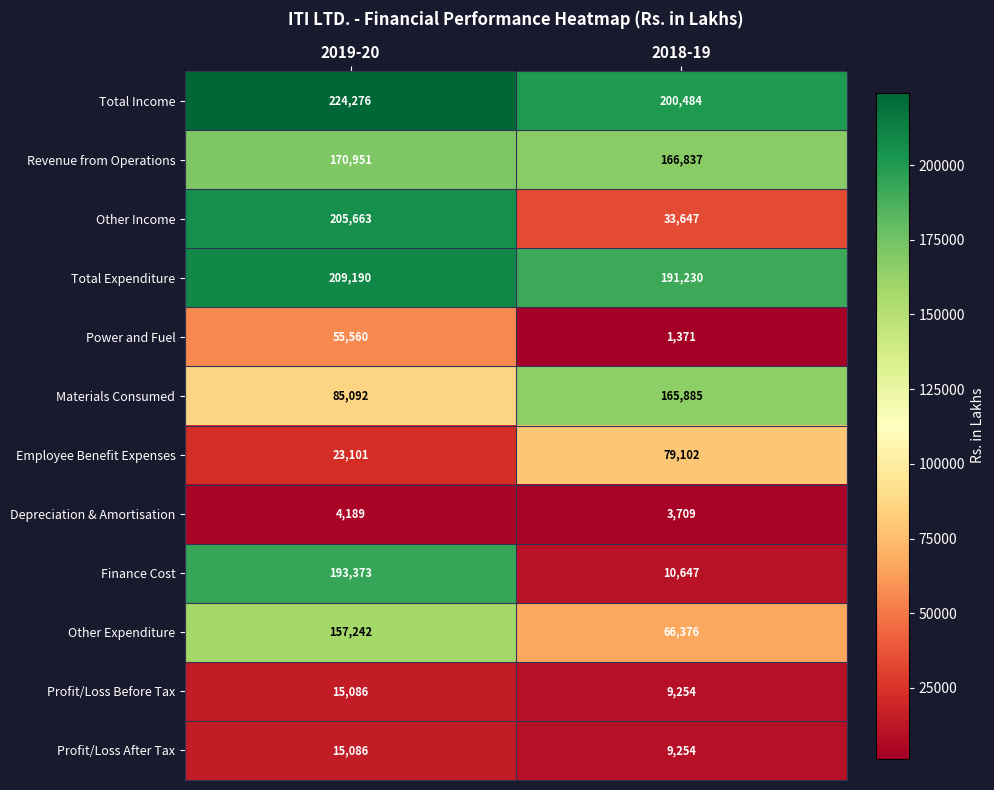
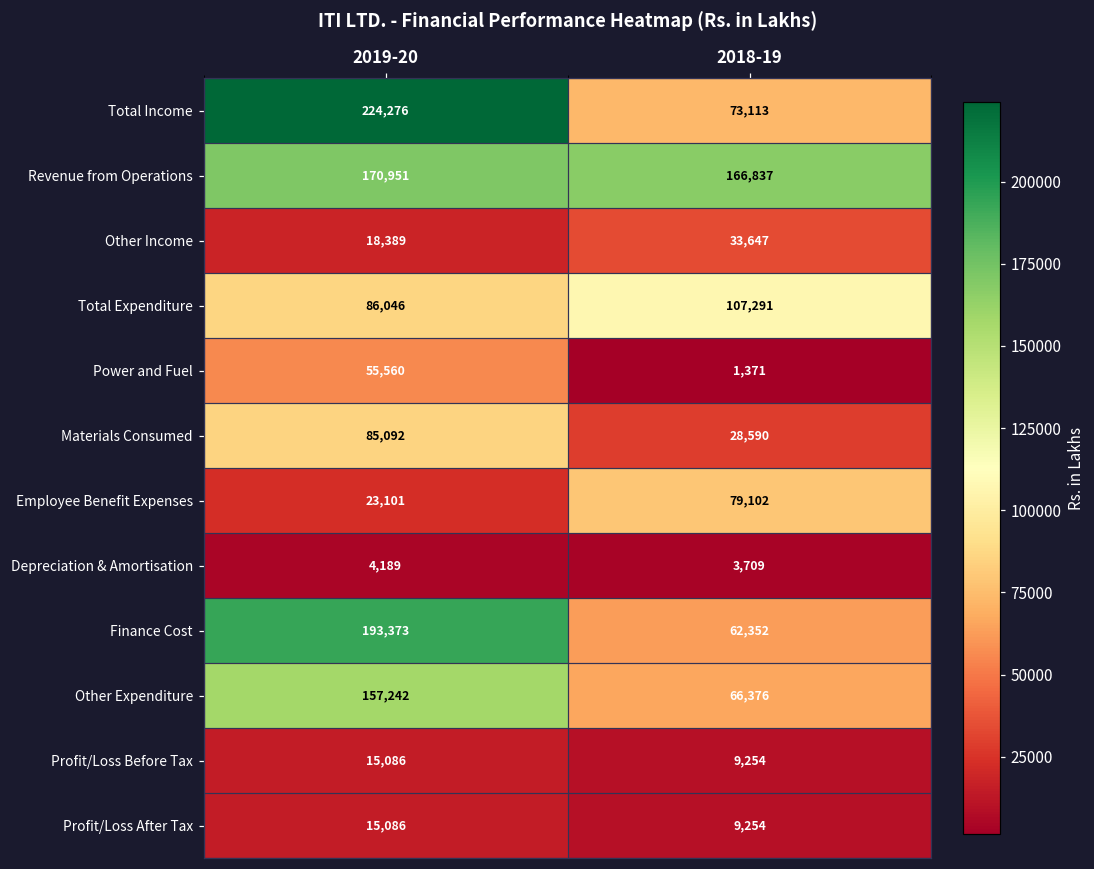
  {
    "Total Income": {
      "2019-20": "224,276",
-     "2018-19": "200,484"
+     "2018-19": "73,113"
    },
    "Revenue from Operations": {
      "2019-20": "170,951",
      "2018-19": "166,837"
    },
    "Other Income": {
-     "2019-20": "205,663",
+     "2019-20": "18,389",
      "2018-19": "33,647"
    },
    "Total Expenditure": {
-     "2019-20": "209,190",
-     "2018-19": "191,230"
+     "2019-20": "86,046",
+     "2018-19": "107,291"
    },
    "Power and Fuel": {
      "2019-20": "55,560",
      "2018-19": "1,371"
    },
    "Materials Consumed": {
      "2019-20": "85,092",
-     "2018-19": "165,885"
+     "2018-19": "28,590"
    },
    "Employee Benefit Expenses": {
      "2019-20": "23,101",
      "2018-19": "79,102"
    },
    "Depreciation & Amortisation": {
      "2019-20": "4,189",
      "2018-19": "3,709"
    },
    "Finance Cost": {
      "2019-20": "193,373",
-     "2018-19": "10,647"
+     "2018-19": "62,352"
    },
    "Other Expenditure": {
      "2019-20": "157,242",
      "2018-19": "66,376"
    },
    "Profit/Loss Before Tax": {
      "2019-20": "15,086",
      "2018-19": "9,254"
    },
    "Profit/Loss After Tax": {
      "2019-20": "15,086",
      "2018-19": "9,254"
    }
  }
